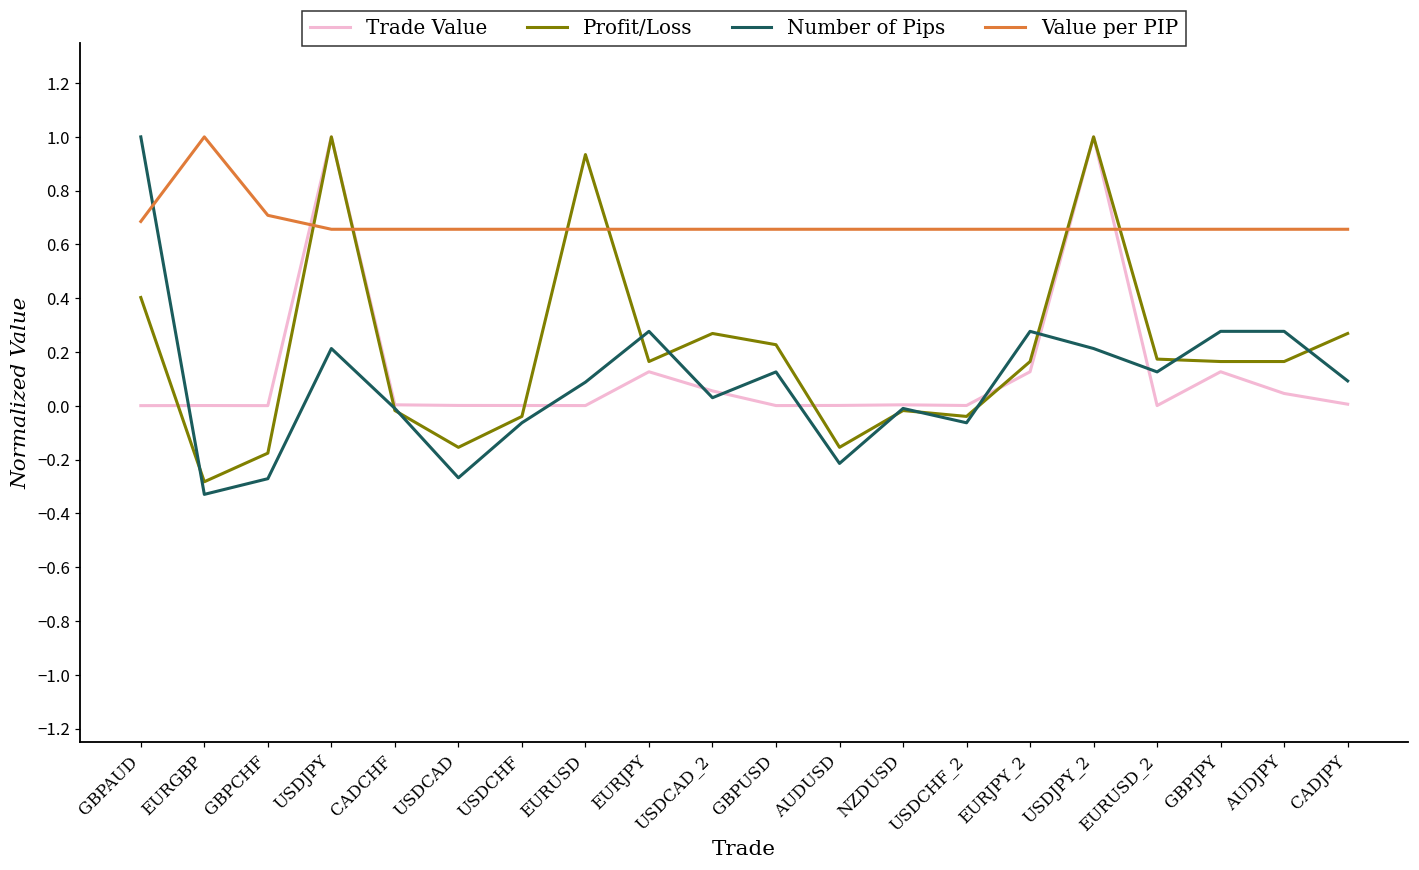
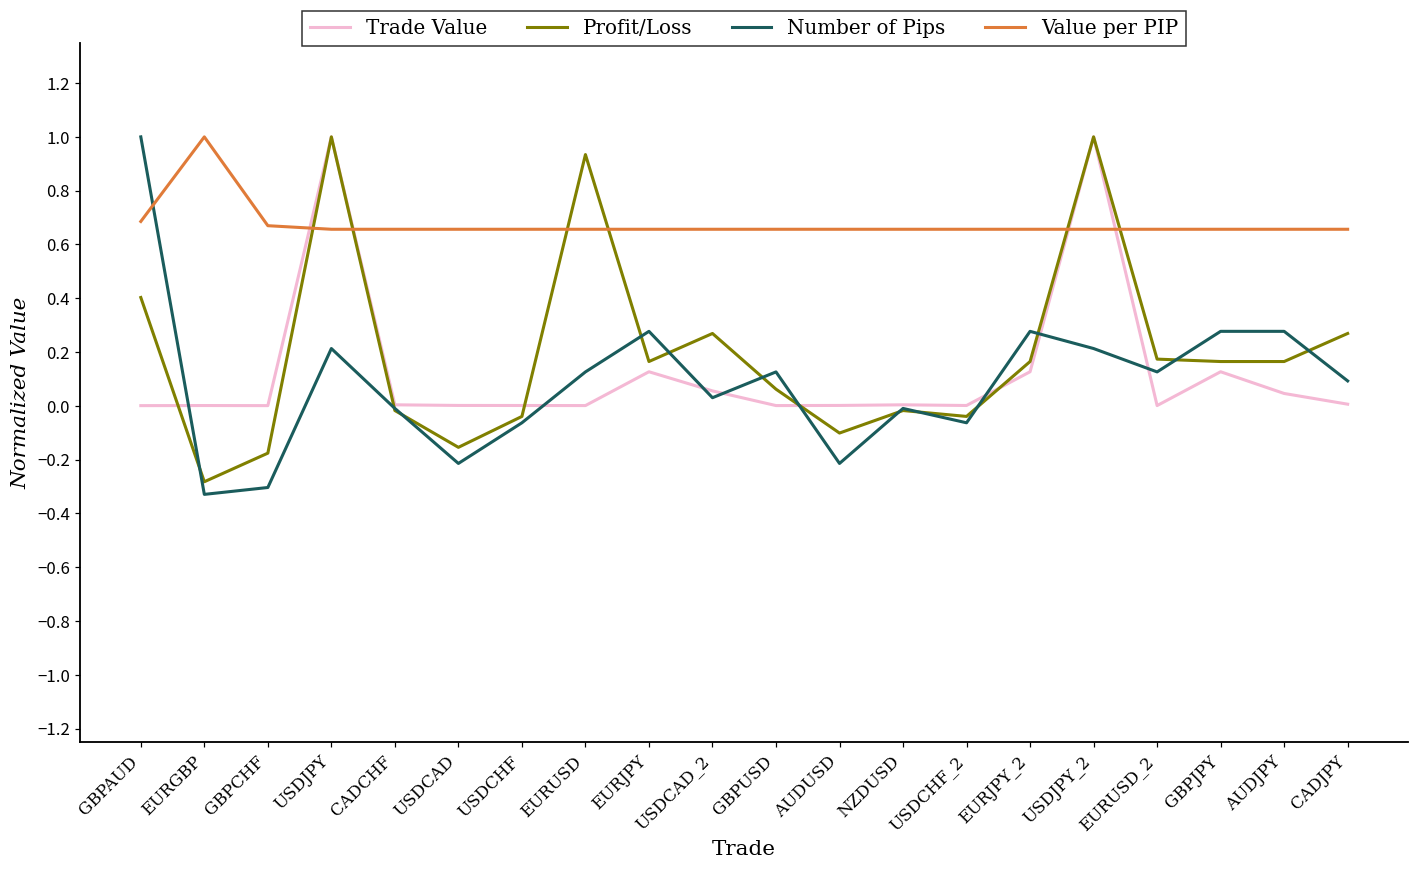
  {
    "Trade Value": {
      "GBPAUD": 0.00,
      "EURGBP": 0.00,
      "GBPCHF": 0.00,
      "CADCHF": 0.00,
      "USDCAD": 0.00,
      "USDCHF": 0.00,
      "EURUSD": 0.00,
      "EURJPY": 0.13,
      "USDCAD_2": 0.06,
      "GBPUSD": 0.00,
      "AUDUSD": 0.00,
      "NZDUSD": 0.00,
      "USDCHF_2": 0.00,
      "EURJPY_2": 0.13,
      "EURUSD_2": 0.00,
      "GBPJPY": 0.13,
      "AUDJPY": 0.05,
      "CADJPY": 0.01
    },
    "Profit/Loss": {
      "GBPAUD": 0.40,
      "EURGBP": -0.28,
      "GBPCHF": -0.18,
      "USDCAD": -0.15,
      "USDCHF": -0.04,
      "EURUSD": 0.93,
      "EURJPY": 0.16,
      "USDCAD_2": 0.27,
-     "GBPUSD": 0.23,
-     "AUDUSD": -0.15,
+     "GBPUSD": 0.06,
+     "AUDUSD": -0.10,
      "USDCHF_2": -0.04,
      "EURJPY_2": 0.16,
      "EURUSD_2": 0.17,
      "GBPJPY": 0.16,
      "AUDJPY": 0.16,
      "CADJPY": 0.27
    },
    "Number of Pips": {
      "GBPAUD": 1.00,
      "EURGBP": -0.33,
-     "GBPCHF": -0.27,
+     "GBPCHF": -0.30,
      "USDJPY": 0.21,
-     "USDCAD": -0.27,
+     "USDCAD": -0.21,
      "USDCHF": -0.06,
-     "EURUSD": 0.09,
+     "EURUSD": 0.13,
      "EURJPY": 0.28,
      "USDCAD_2": 0.03,
      "GBPUSD": 0.13,
      "AUDUSD": -0.21,
      "USDCHF_2": -0.06,
      "EURJPY_2": 0.28,
      "USDJPY_2": 0.21,
      "EURUSD_2": 0.13,
      "GBPJPY": 0.28,
      "AUDJPY": 0.28,
      "CADJPY": 0.09
    },
    "Value per PIP": {
      "GBPAUD": 0.69,
      "EURGBP": 1.00,
-     "GBPCHF": 0.71,
+     "GBPCHF": 0.67,
      "USDJPY": 0.66,
      "CADCHF": 0.66,
      "USDCAD": 0.66,
      "USDCHF": 0.66,
      "EURUSD": 0.66,
      "EURJPY": 0.66,
      "USDCAD_2": 0.66,
      "GBPUSD": 0.66,
      "AUDUSD": 0.66,
      "NZDUSD": 0.66,
      "USDCHF_2": 0.66,
      "EURJPY_2": 0.66,
      "USDJPY_2": 0.66,
      "EURUSD_2": 0.66,
      "GBPJPY": 0.66,
      "AUDJPY": 0.66,
      "CADJPY": 0.66
    }
  }
